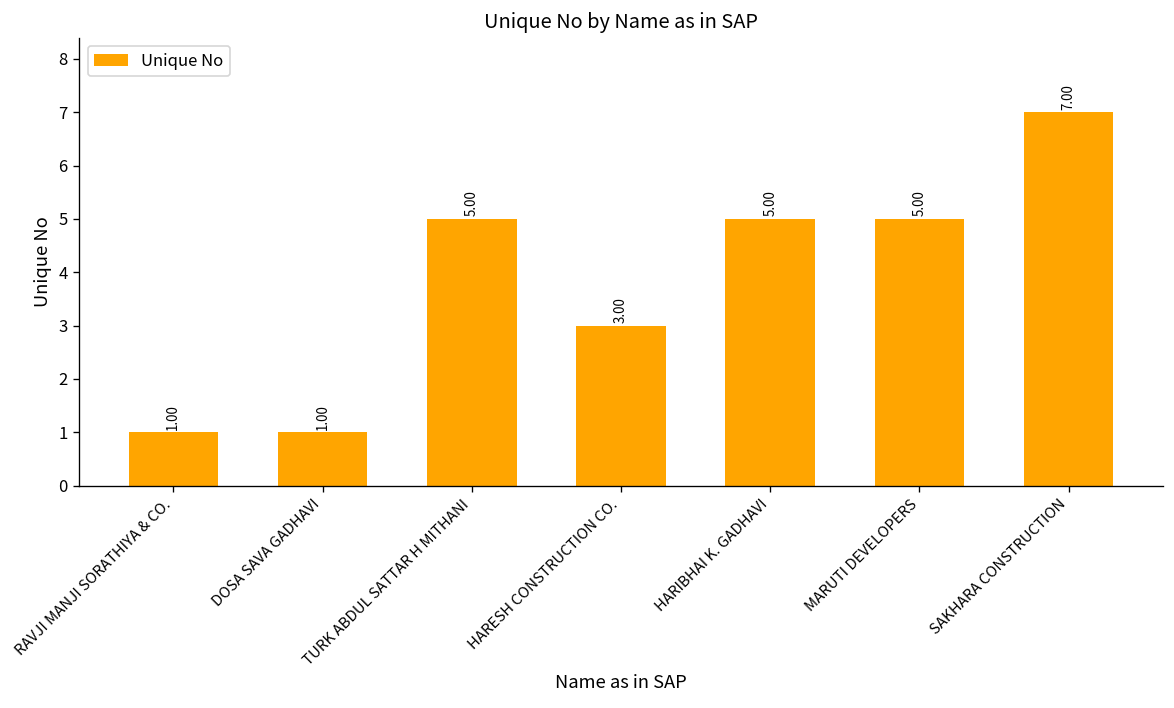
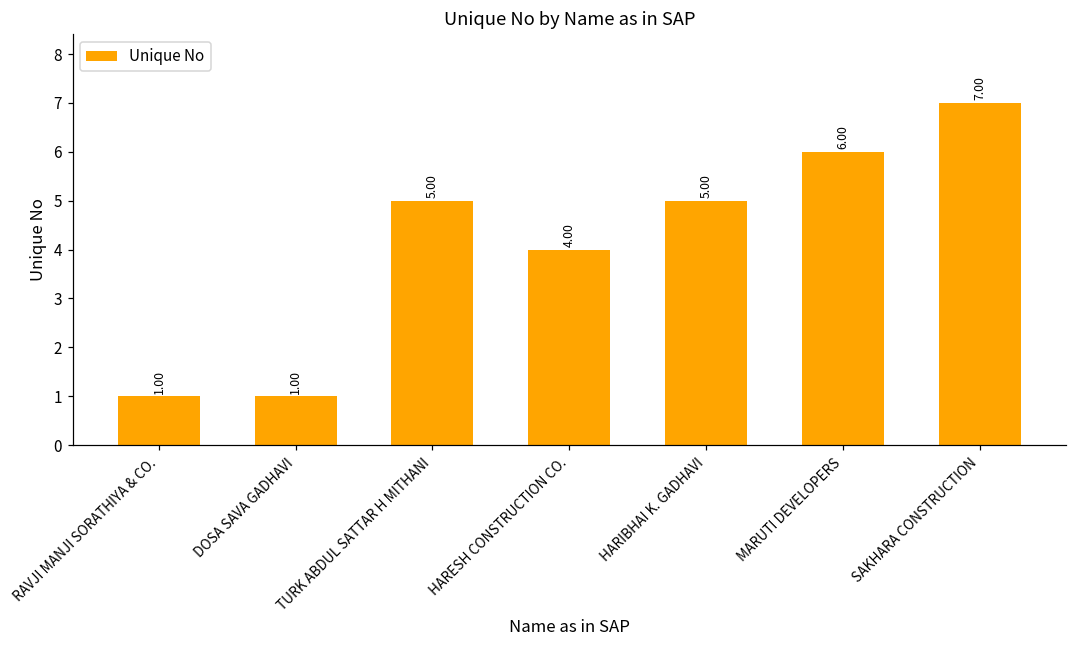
  {
    "RAVJI MANJI SORATHIYA & CO.": 1.00,
    "DOSA SAVA GADHAVI": 1.00,
    "TURK ABDUL SATTAR H MITHANI": 5.00,
-   "HARESH CONSTRUCTION CO.": 3.00,
+   "HARESH CONSTRUCTION CO.": 4.00,
    "HARIBHAI K. GADHAVI": 5.00,
-   "MARUTI DEVELOPERS": 5.00,
+   "MARUTI DEVELOPERS": 6.00,
    "SAKHARA CONSTRUCTION": 7.00
  }
